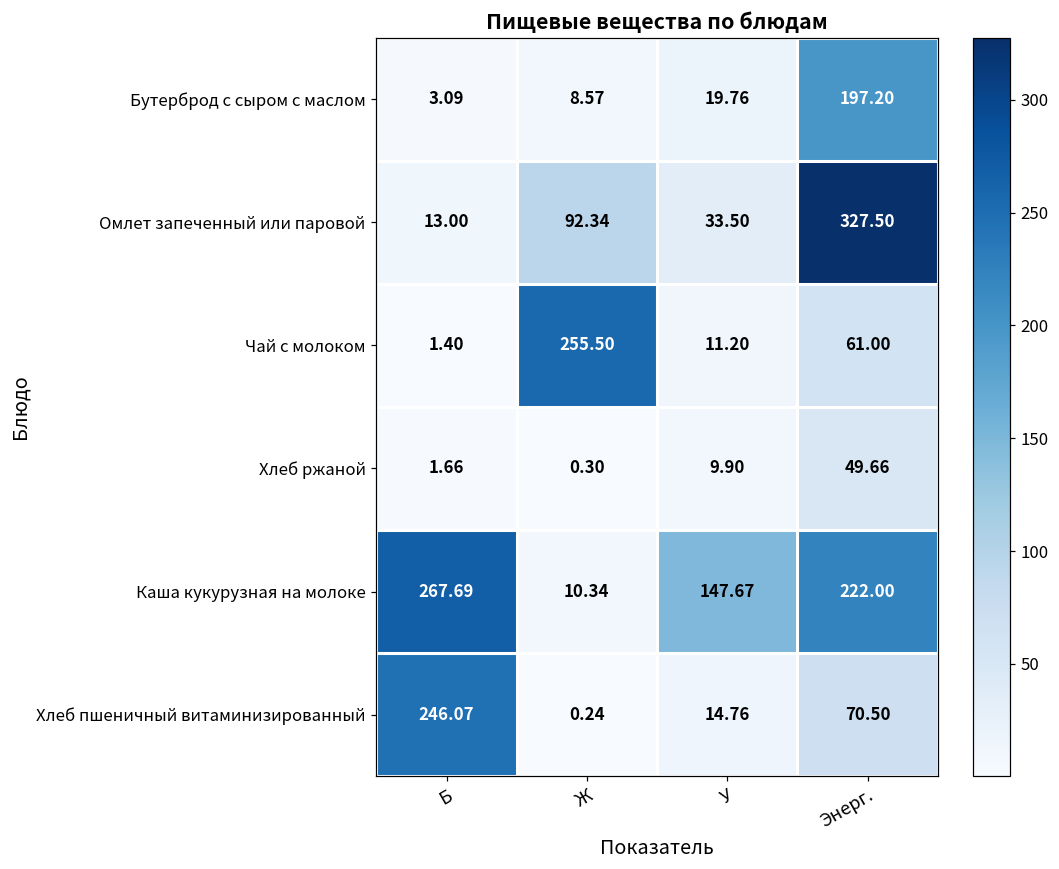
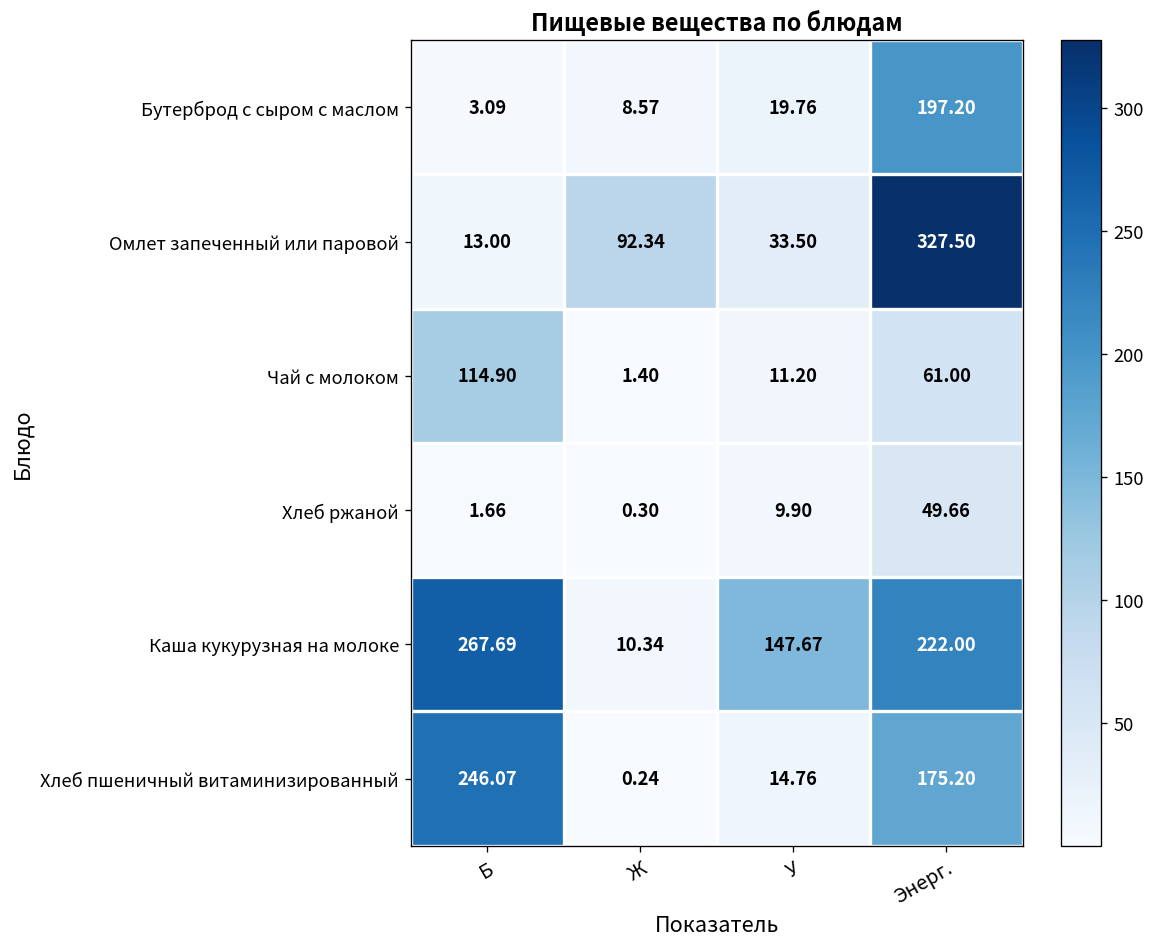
  {
    "Бутерброд с сыром с маслом": {
      "Б": 3.09,
      "Ж": 8.57,
      "У": 19.76,
      "Энерг.": 197.20
    },
    "Омлет запеченный или паровой": {
      "Б": 13.00,
      "Ж": 92.34,
      "У": 33.50,
      "Энерг.": 327.50
    },
    "Чай с молоком": {
-     "Б": 1.40,
-     "Ж": 255.50,
+     "Б": 114.90,
+     "Ж": 1.40,
      "У": 11.20,
      "Энерг.": 61.00
    },
    "Хлеб ржаной": {
      "Б": 1.66,
      "Ж": 0.30,
      "У": 9.90,
      "Энерг.": 49.66
    },
    "Каша кукурузная на молоке": {
      "Б": 267.69,
      "Ж": 10.34,
      "У": 147.67,
      "Энерг.": 222.00
    },
    "Хлеб пшеничный витаминизированный": {
      "Б": 246.07,
      "Ж": 0.24,
      "У": 14.76,
-     "Энерг.": 70.50
+     "Энерг.": 175.20
    }
  }
